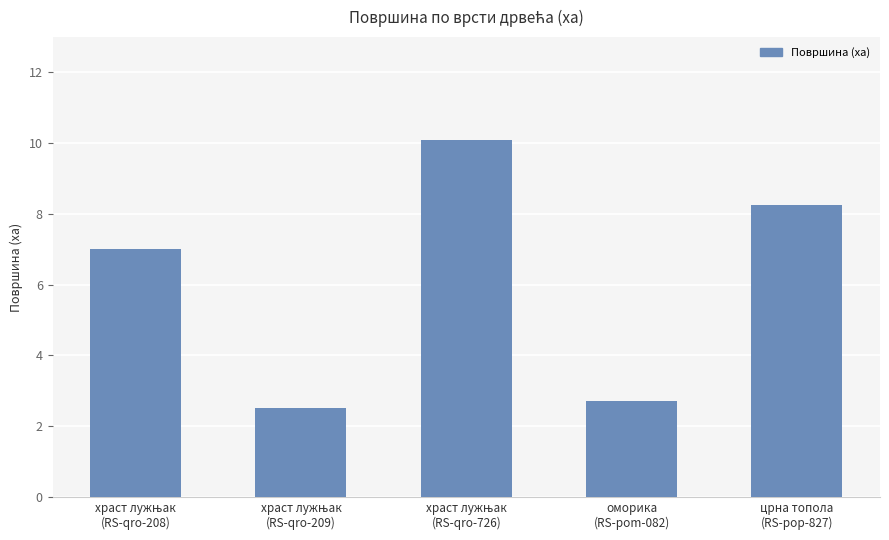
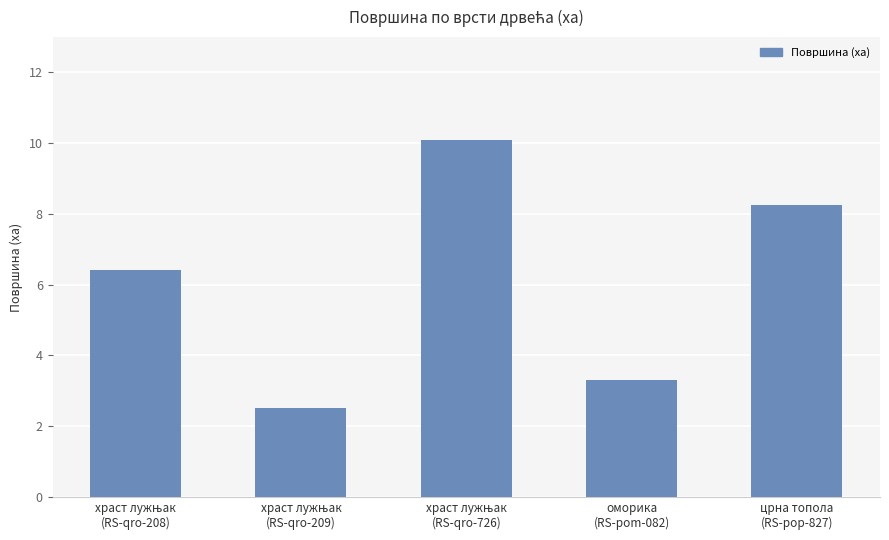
  {
-   "храст лужњак (RS-qro-208)": 7.0,
+   "храст лужњак (RS-qro-208)": 6.4,
    "храст лужњак (RS-qro-209)": 2.5,
    "храст лужњак (RS-qro-726)": 10.1,
-   "оморика (RS-pom-082)": 2.7,
+   "оморика (RS-pom-082)": 3.3,
    "црна топола (RS-pop-827)": 8.3
  }
